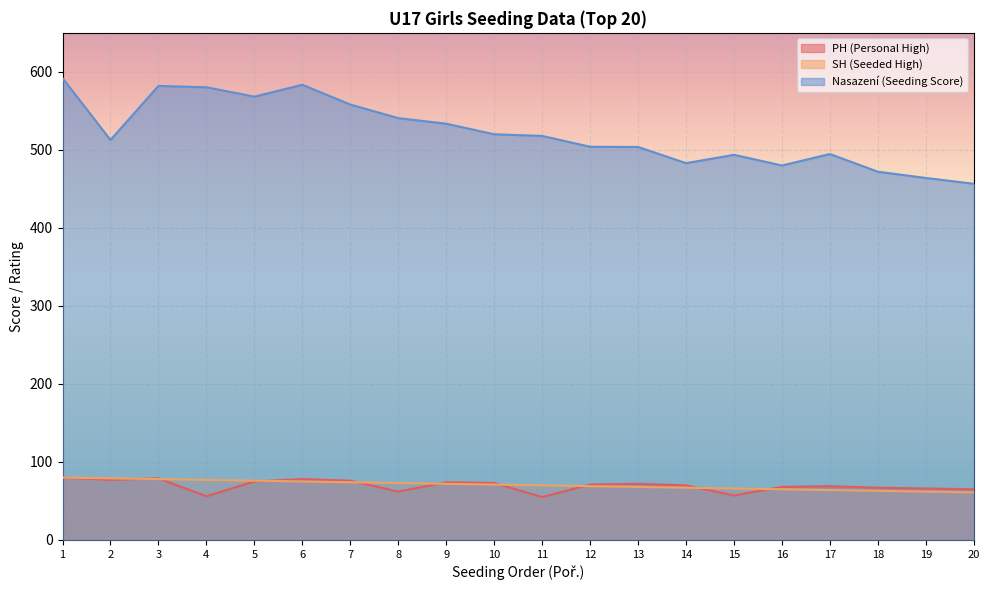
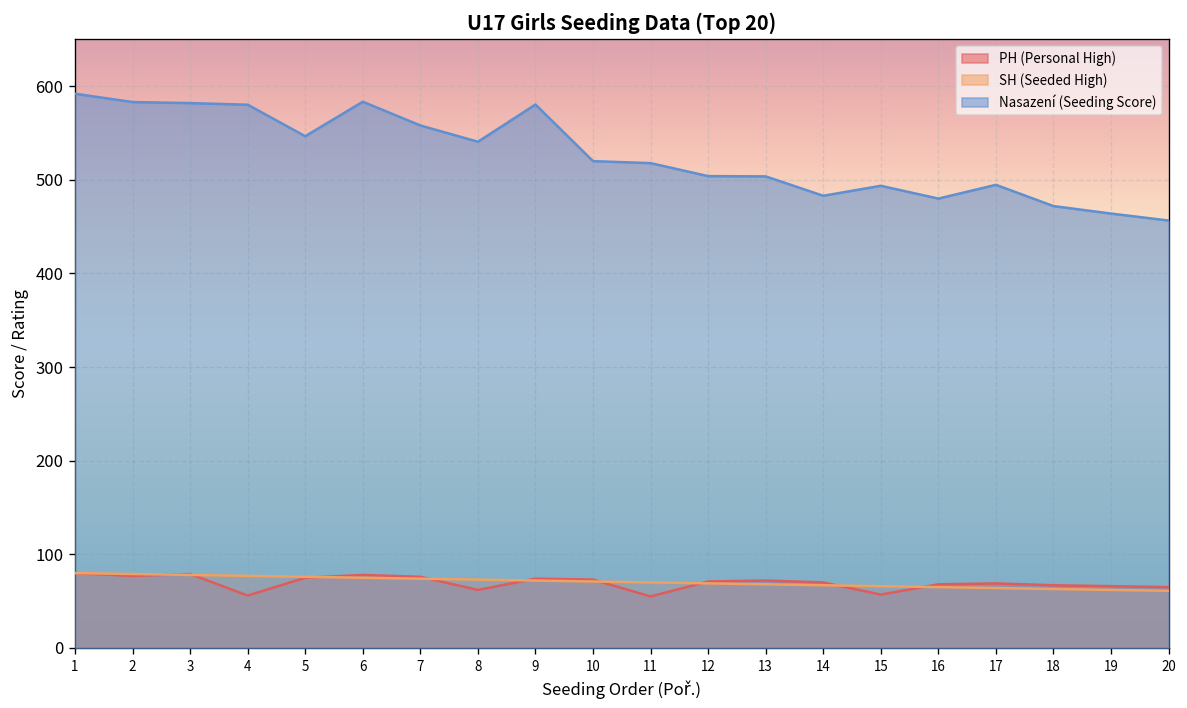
  {
    "Nasazení (Seeding Score)": {
      "1": 590,
-     "2": 510,
+     "2": 580,
      "3": 580,
      "4": 580,
-     "5": 570,
+     "5": 550,
      "6": 580,
      "7": 560,
      "8": 540,
-     "9": 530,
+     "9": 580,
      "10": 520,
      "11": 520,
      "12": 500,
      "13": 500,
      "14": 480,
      "15": 490,
      "16": 480,
      "17": 490,
      "18": 470,
      "19": 460,
      "20": 460
    }
  }
